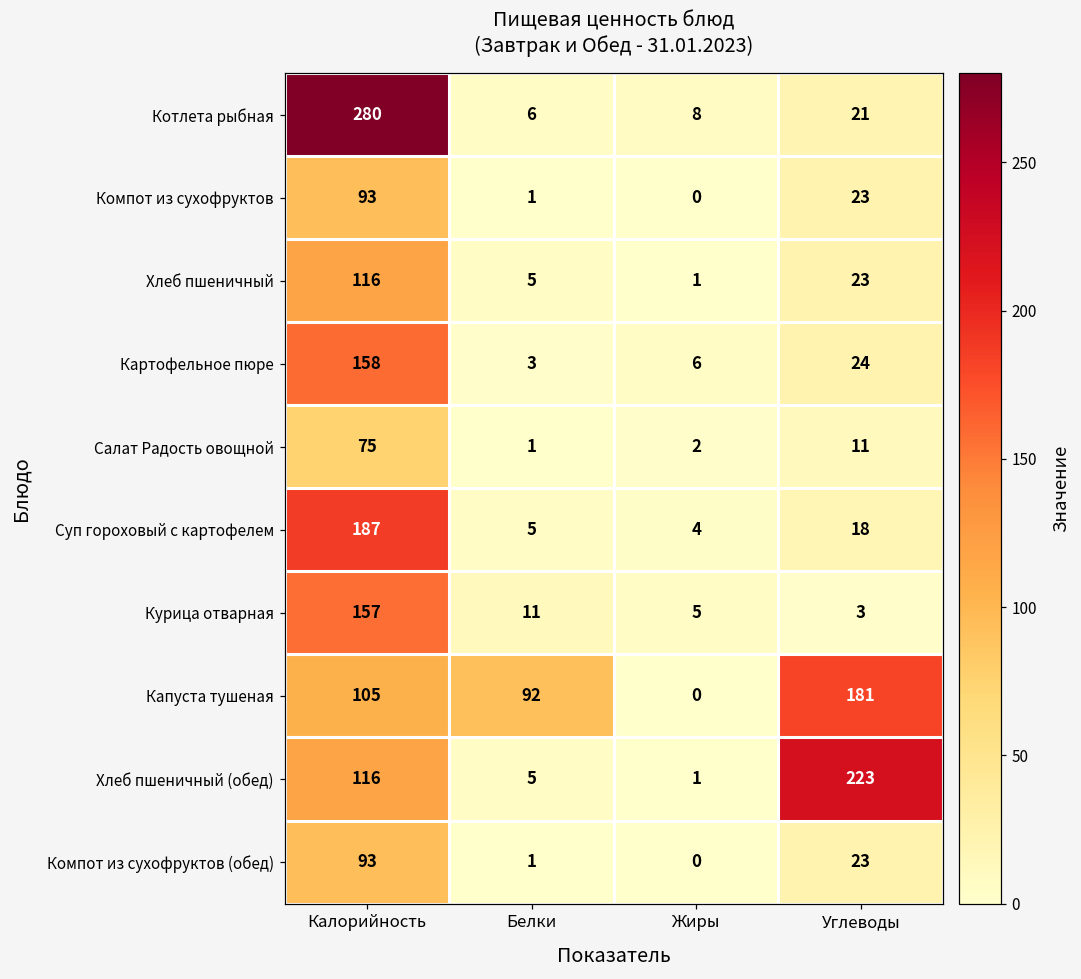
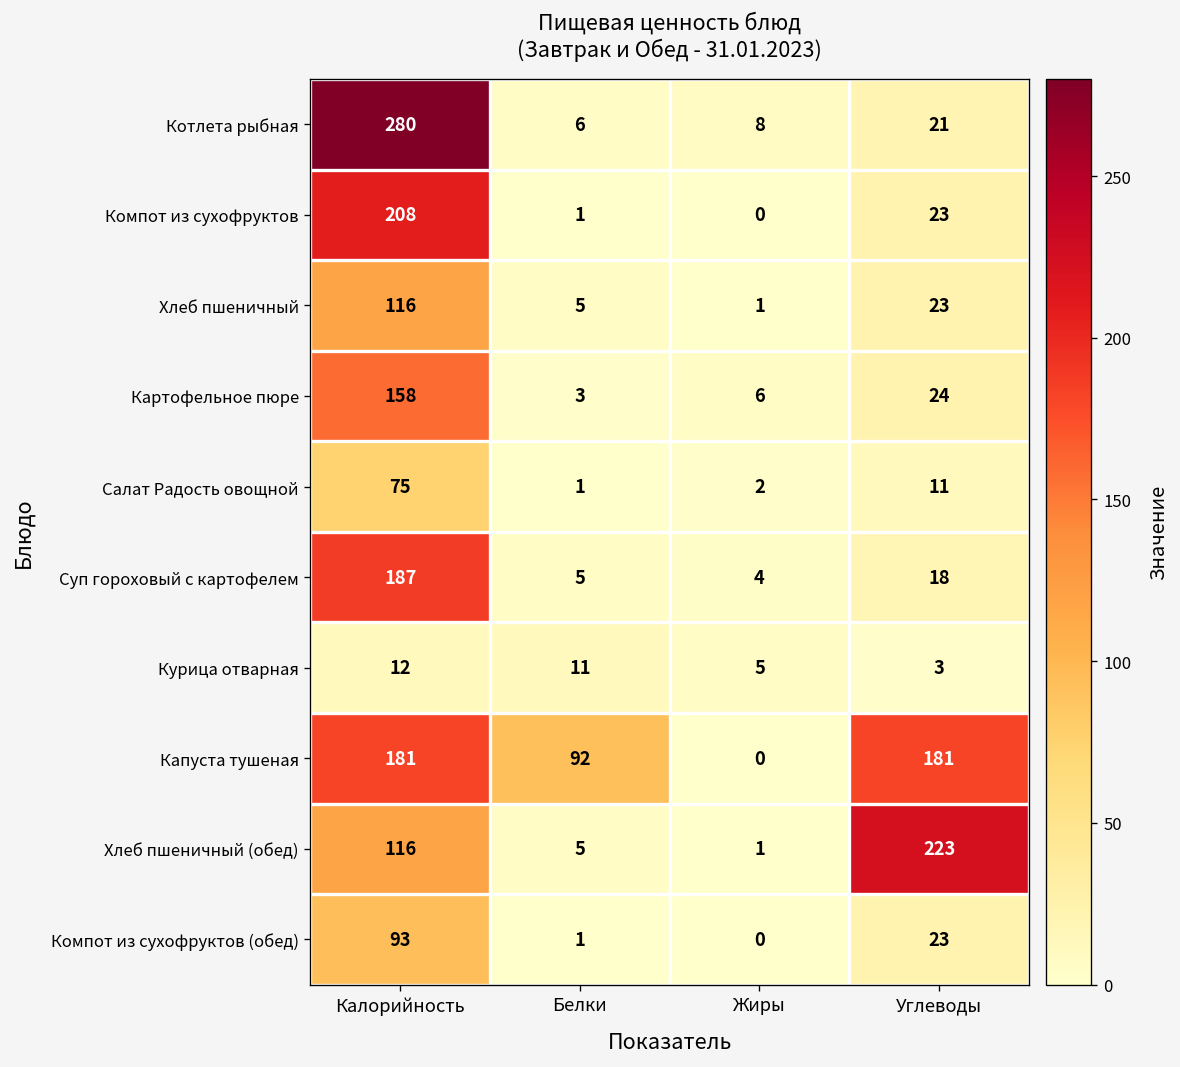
  {
    "Котлета рыбная": {
      "Калорийность": 280,
      "Белки": 6,
      "Жиры": 8,
      "Углеводы": 21
    },
    "Компот из сухофруктов": {
-     "Калорийность": 93,
+     "Калорийность": 208,
      "Белки": 1,
      "Жиры": 0,
      "Углеводы": 23
    },
    "Хлеб пшеничный": {
      "Калорийность": 116,
      "Белки": 5,
      "Жиры": 1,
      "Углеводы": 23
    },
    "Картофельное пюре": {
      "Калорийность": 158,
      "Белки": 3,
      "Жиры": 6,
      "Углеводы": 24
    },
    "Салат Радость овощной": {
      "Калорийность": 75,
      "Белки": 1,
      "Жиры": 2,
      "Углеводы": 11
    },
    "Суп гороховый с картофелем": {
      "Калорийность": 187,
      "Белки": 5,
      "Жиры": 4,
      "Углеводы": 18
    },
    "Курица отварная": {
-     "Калорийность": 157,
+     "Калорийность": 12,
      "Белки": 11,
      "Жиры": 5,
      "Углеводы": 3
    },
    "Капуста тушеная": {
-     "Калорийность": 105,
+     "Калорийность": 181,
      "Белки": 92,
      "Жиры": 0,
      "Углеводы": 181
    },
    "Хлеб пшеничный (обед)": {
      "Калорийность": 116,
      "Белки": 5,
      "Жиры": 1,
      "Углеводы": 223
    },
    "Компот из сухофруктов (обед)": {
      "Калорийность": 93,
      "Белки": 1,
      "Жиры": 0,
      "Углеводы": 23
    }
  }
